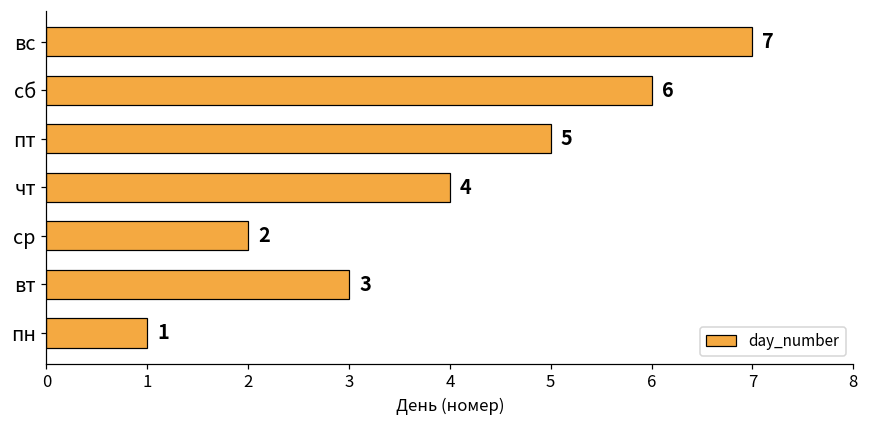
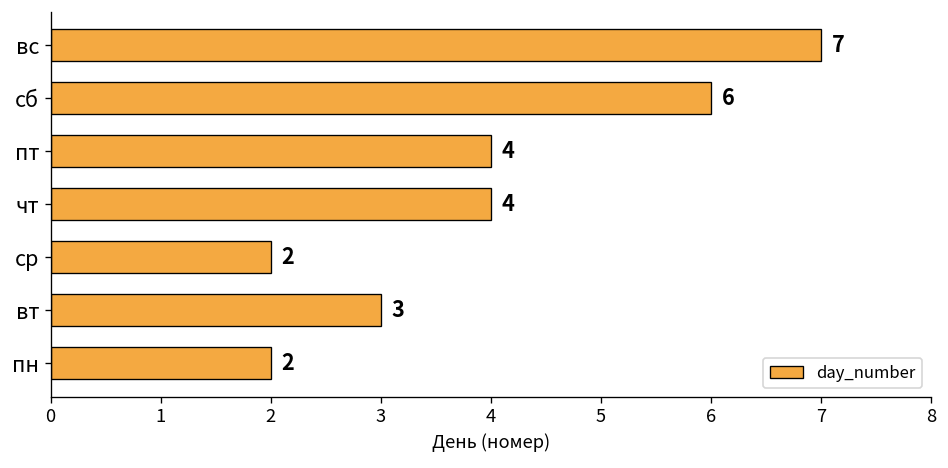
  {
    "вс": 7,
    "сб": 6,
-   "пт": 5,
+   "пт": 4,
    "чт": 4,
    "ср": 2,
    "вт": 3,
-   "пн": 1
+   "пн": 2
  }
